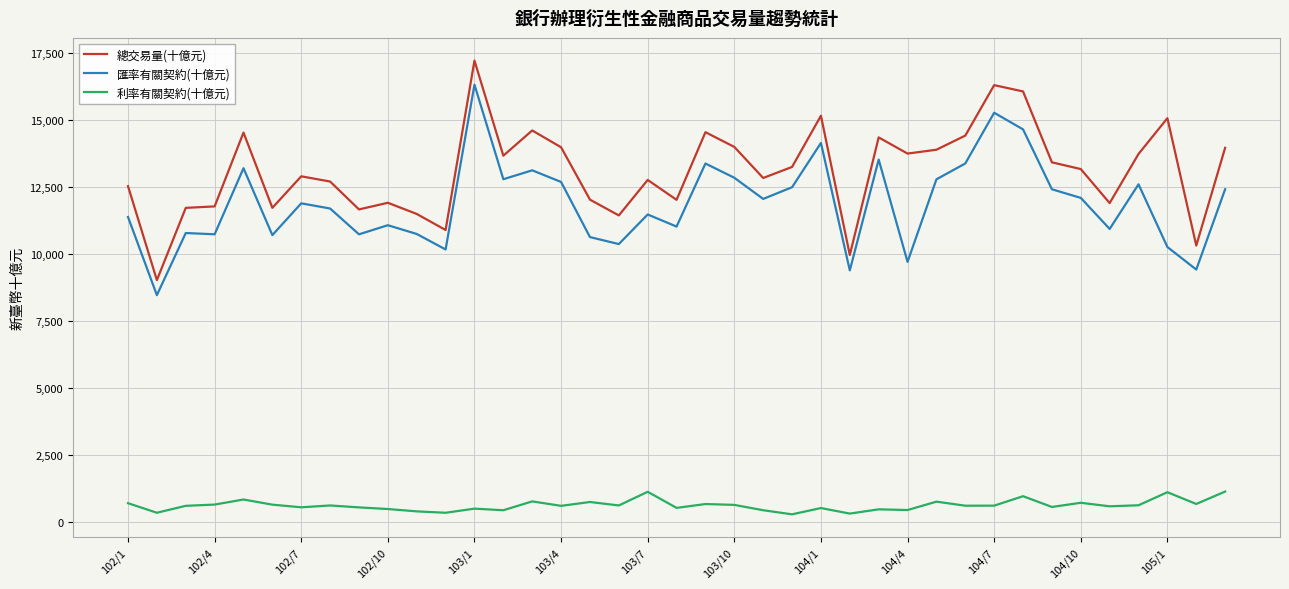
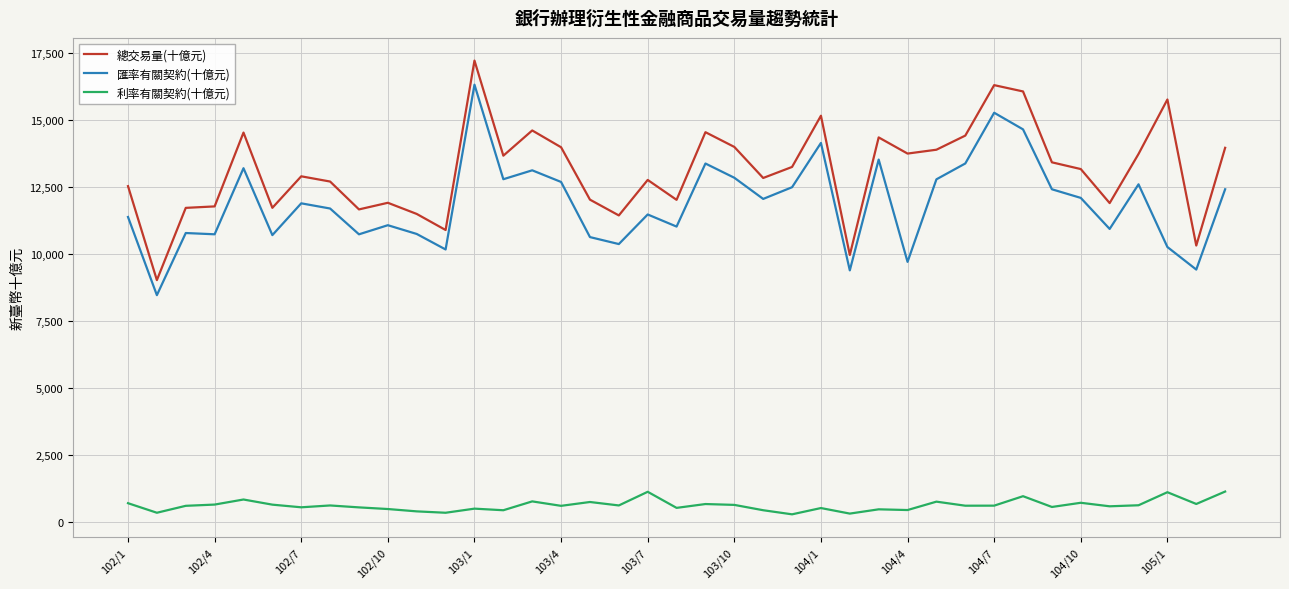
  {
    "總交易量(十億元)": {
      "102/1": "12,500",
      "102/4": "11,800",
      "102/7": "12,900",
      "102/10": "11,900",
      "103/1": "17,200",
      "103/4": "14,000",
      "103/7": "12,800",
      "103/10": "14,000",
      "104/1": "15,100",
      "104/4": "13,700",
      "104/7": "16,300",
      "104/10": "13,200",
-     "105/1": "15,100"
+     "105/1": "15,800"
    },
    "匯率有關契約(十億元)": {
      "102/1": "11,400",
      "102/4": "10,700",
      "102/7": "11,900",
      "102/10": "11,100",
      "103/1": "16,300",
      "103/4": "12,700",
      "103/7": "11,500",
      "103/10": "12,800",
      "104/1": "14,100",
      "104/4": "9,700",
      "104/7": "15,300",
      "104/10": "12,100",
      "105/1": "10,300"
    },
    "利率有關契約(十億元)": {
      "102/1": "700",
      "102/4": "700",
      "102/7": "600",
      "102/10": "500",
      "103/1": "500",
      "103/4": "600",
      "103/7": "1,100",
      "103/10": "600",
      "104/1": "500",
      "104/4": "400",
      "104/7": "600",
      "104/10": "700",
      "105/1": "1,100"
    }
  }
